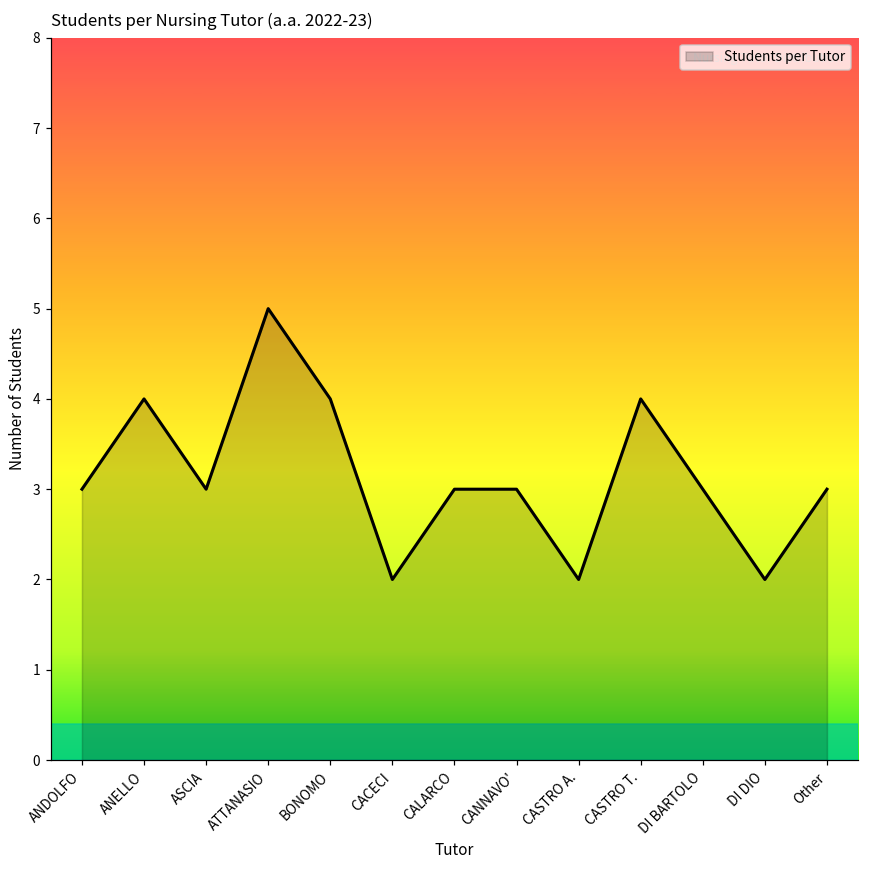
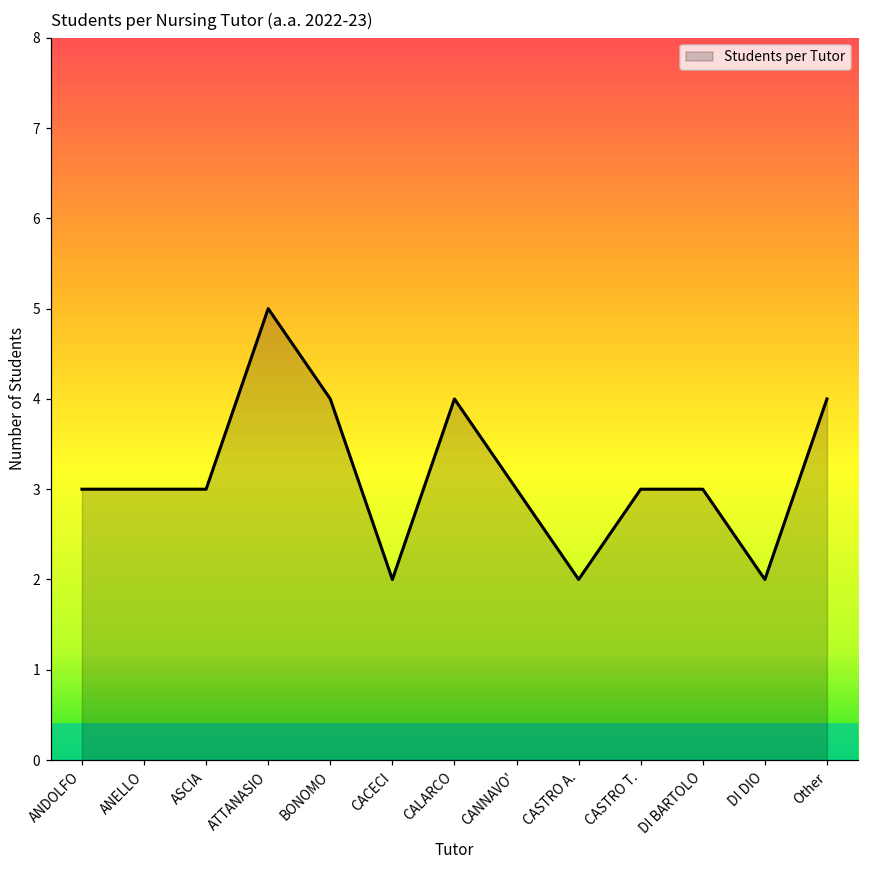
  {
    "ANDOLFO": 3,
-   "ANELLO": 4,
+   "ANELLO": 3,
    "ASCIA": 3,
    "ATTANASIO": 5,
    "BONOMO": 4,
    "CACECI": 2,
-   "CALARCO": 3,
+   "CALARCO": 4,
    "CANNAVO'": 3,
    "CASTRO A.": 2,
-   "CASTRO T.": 4,
+   "CASTRO T.": 3,
    "DI BARTOLO": 3,
    "DI DIO": 2,
-   "Other": 3
+   "Other": 4
  }
